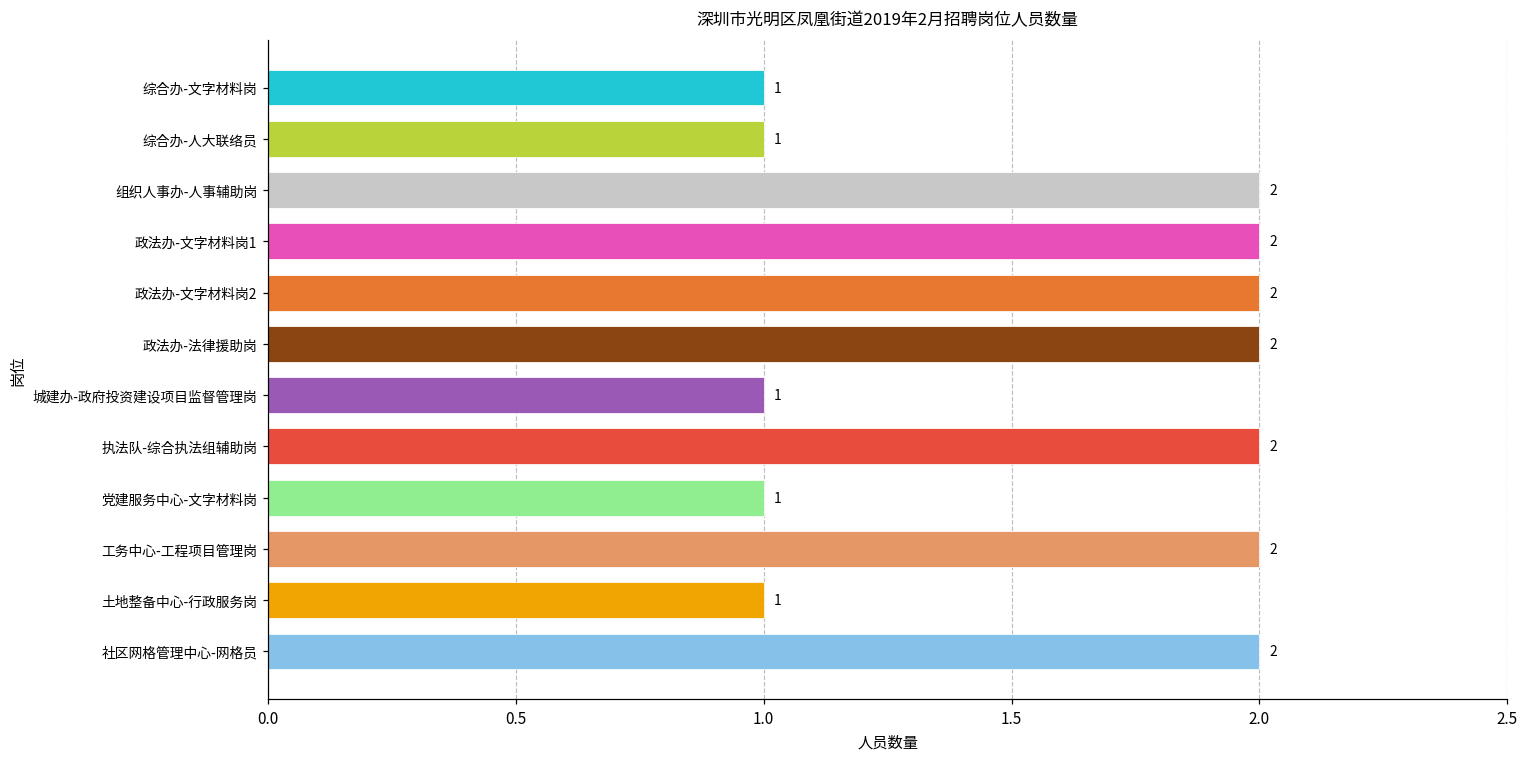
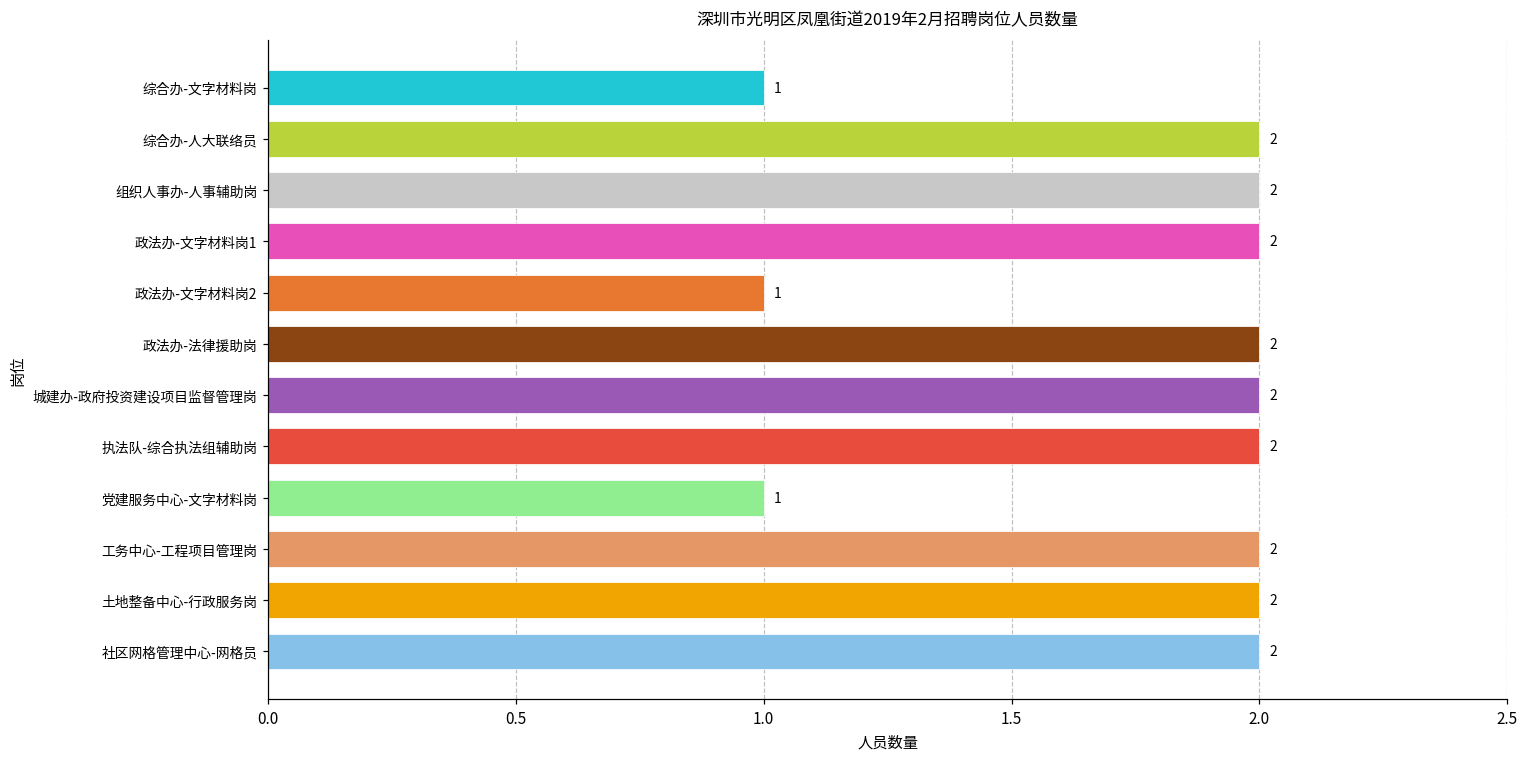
  {
    "综合办-文字材料岗": 1,
-   "综合办-人大联络员": 1,
+   "综合办-人大联络员": 2,
    "组织人事办-人事辅助岗": 2,
    "政法办-文字材料岗1": 2,
-   "政法办-文字材料岗2": 2,
+   "政法办-文字材料岗2": 1,
    "政法办-法律援助岗": 2,
-   "城建办-政府投资建设项目监督管理岗": 1,
+   "城建办-政府投资建设项目监督管理岗": 2,
    "执法队-综合执法组辅助岗": 2,
    "党建服务中心-文字材料岗": 1,
    "工务中心-工程项目管理岗": 2,
-   "土地整备中心-行政服务岗": 1,
+   "土地整备中心-行政服务岗": 2,
    "社区网格管理中心-网格员": 2
  }
